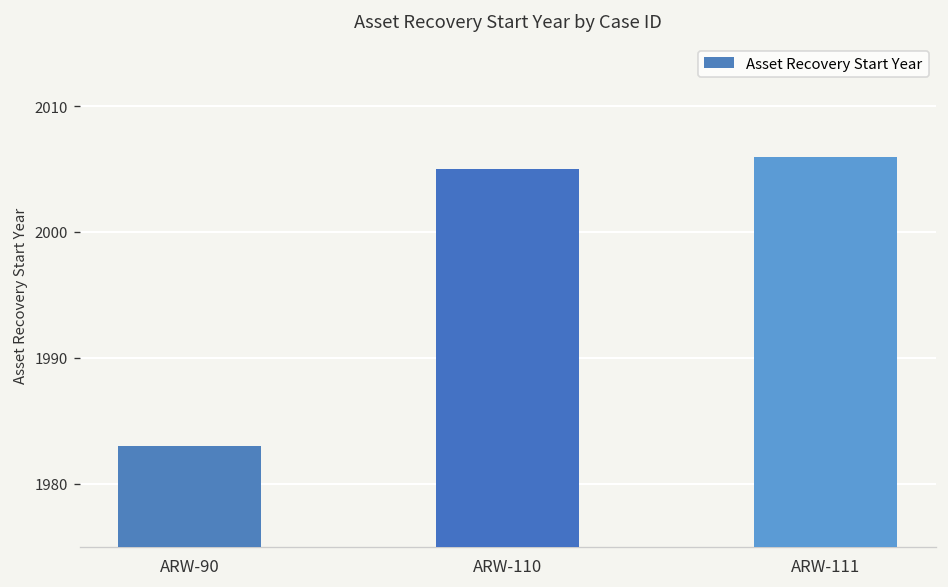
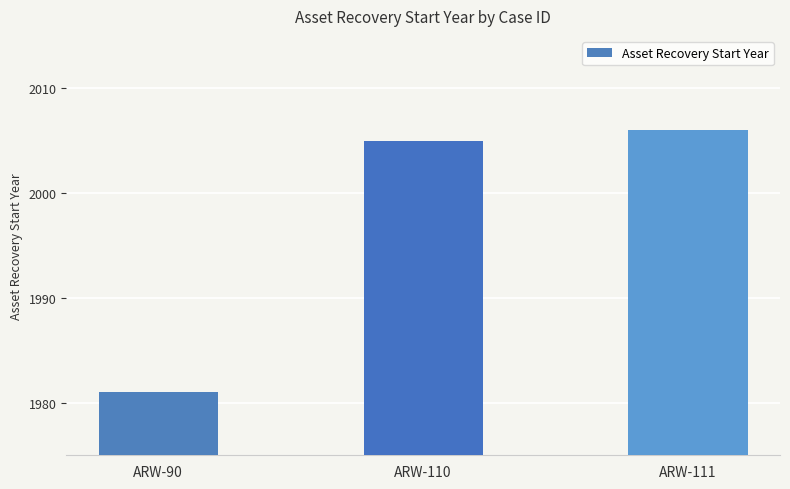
  {
-   "ARW-90": 1983,
+   "ARW-90": 1981,
    "ARW-110": 2005,
    "ARW-111": 2006
  }
